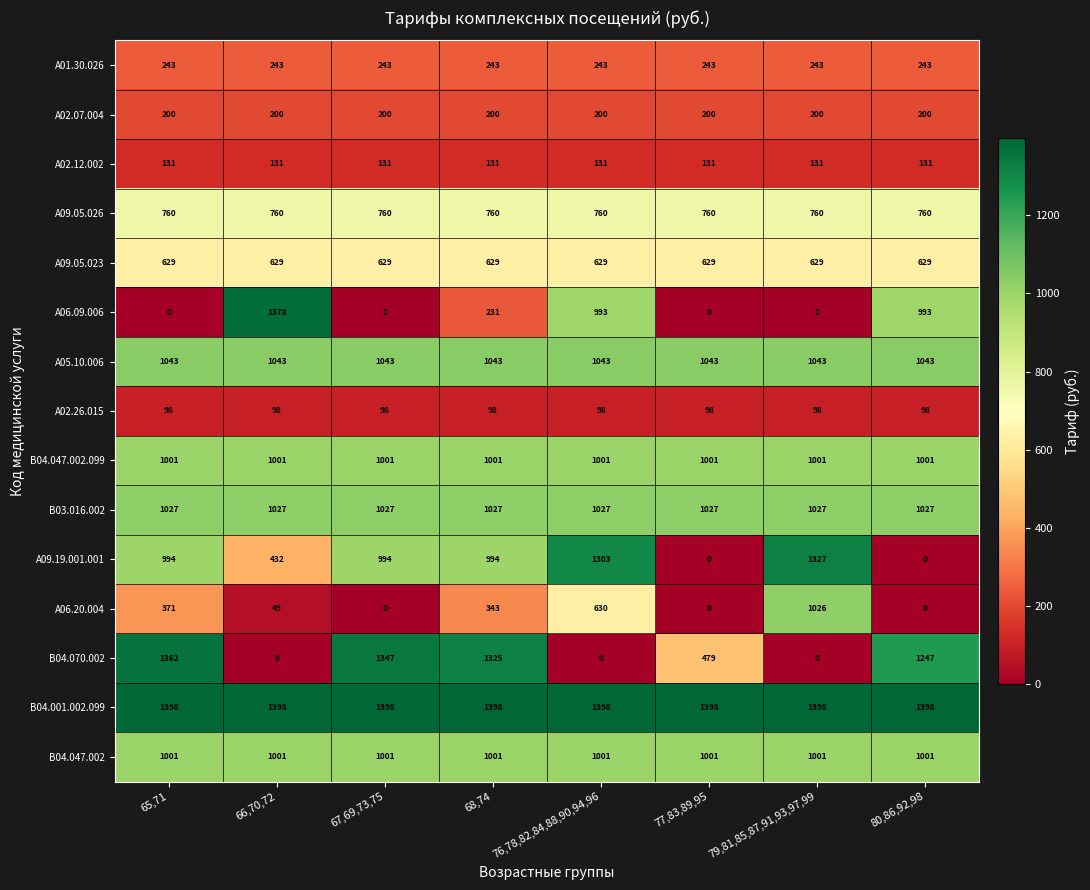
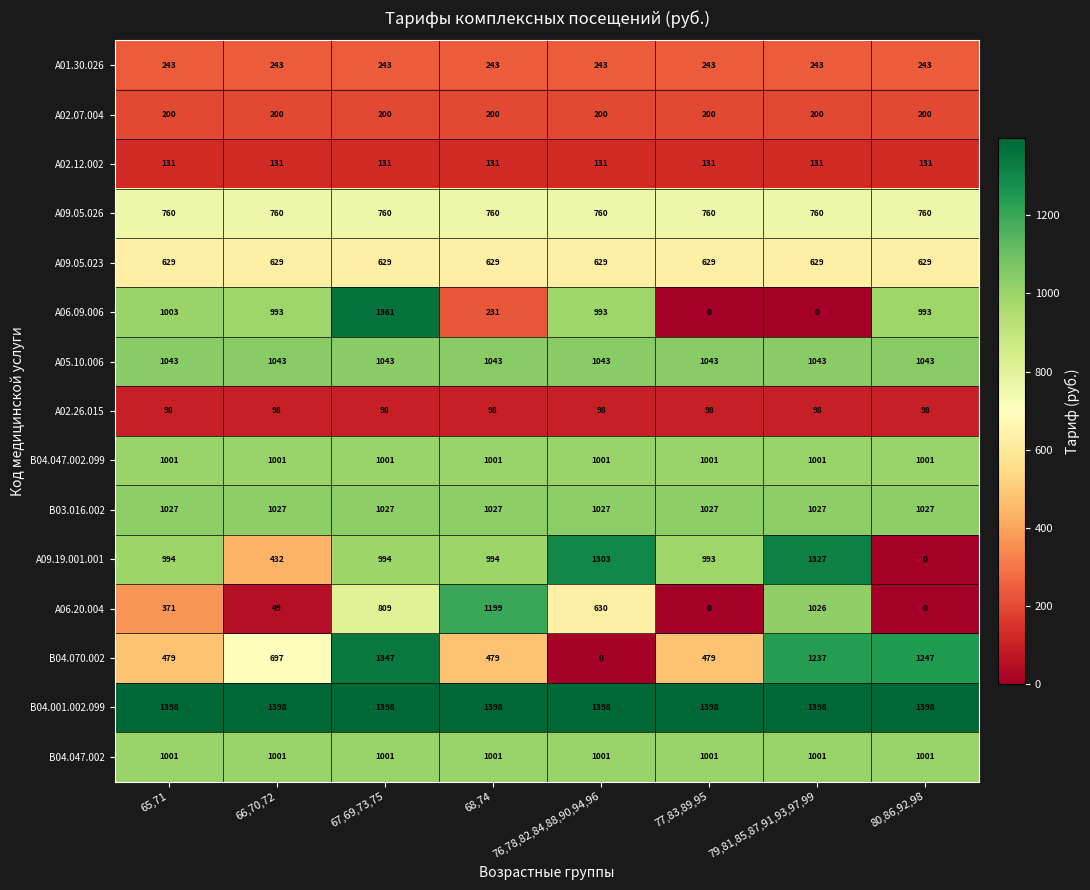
  {
    "A01.30.026": {
      "65,71": 243,
      "66,70,72": 243,
      "67,69,73,75": 243,
      "68,74": 243,
      "76,78,82,84,88,90,94,96": 243,
      "77,83,89,95": 243,
      "79,81,85,87,91,93,97,99": 243,
      "80,86,92,98": 243
    },
    "А02.07.004": {
      "65,71": 200,
      "66,70,72": 200,
      "67,69,73,75": 200,
      "68,74": 200,
      "76,78,82,84,88,90,94,96": 200,
      "77,83,89,95": 200,
      "79,81,85,87,91,93,97,99": 200,
      "80,86,92,98": 200
    },
    "А02.12.002": {
      "65,71": 131,
      "66,70,72": 131,
      "67,69,73,75": 131,
      "68,74": 131,
      "76,78,82,84,88,90,94,96": 131,
      "77,83,89,95": 131,
      "79,81,85,87,91,93,97,99": 131,
      "80,86,92,98": 131
    },
    "А09.05.026": {
      "65,71": 760,
      "66,70,72": 760,
      "67,69,73,75": 760,
      "68,74": 760,
      "76,78,82,84,88,90,94,96": 760,
      "77,83,89,95": 760,
      "79,81,85,87,91,93,97,99": 760,
      "80,86,92,98": 760
    },
    "А09.05.023": {
      "65,71": 629,
      "66,70,72": 629,
      "67,69,73,75": 629,
      "68,74": 629,
      "76,78,82,84,88,90,94,96": 629,
      "77,83,89,95": 629,
      "79,81,85,87,91,93,97,99": 629,
      "80,86,92,98": 629
    },
    "А06.09.006": {
-     "65,71": 0,
-     "66,70,72": 1378,
-     "67,69,73,75": 0,
+     "65,71": 1003,
+     "66,70,72": 993,
+     "67,69,73,75": 1361,
      "68,74": 231,
      "76,78,82,84,88,90,94,96": 993,
      "77,83,89,95": 0,
      "79,81,85,87,91,93,97,99": 0,
      "80,86,92,98": 993
    },
    "А05.10.006": {
      "65,71": 1043,
      "66,70,72": 1043,
      "67,69,73,75": 1043,
      "68,74": 1043,
      "76,78,82,84,88,90,94,96": 1043,
      "77,83,89,95": 1043,
      "79,81,85,87,91,93,97,99": 1043,
      "80,86,92,98": 1043
    },
    "А02.26.015": {
      "65,71": 98,
      "66,70,72": 98,
      "67,69,73,75": 98,
      "68,74": 98,
      "76,78,82,84,88,90,94,96": 98,
      "77,83,89,95": 98,
      "79,81,85,87,91,93,97,99": 98,
      "80,86,92,98": 98
    },
    "В04.047.002.099": {
      "65,71": 1001,
      "66,70,72": 1001,
      "67,69,73,75": 1001,
      "68,74": 1001,
      "76,78,82,84,88,90,94,96": 1001,
      "77,83,89,95": 1001,
      "79,81,85,87,91,93,97,99": 1001,
      "80,86,92,98": 1001
    },
    "B03.016.002": {
      "65,71": 1027,
      "66,70,72": 1027,
      "67,69,73,75": 1027,
      "68,74": 1027,
      "76,78,82,84,88,90,94,96": 1027,
      "77,83,89,95": 1027,
      "79,81,85,87,91,93,97,99": 1027,
      "80,86,92,98": 1027
    },
    "A09.19.001.001": {
      "65,71": 994,
      "66,70,72": 432,
      "67,69,73,75": 994,
      "68,74": 994,
      "76,78,82,84,88,90,94,96": 1303,
-     "77,83,89,95": 0,
+     "77,83,89,95": 993,
      "79,81,85,87,91,93,97,99": 1327,
      "80,86,92,98": 0
    },
    "A06.20.004": {
      "65,71": 371,
      "66,70,72": 49,
-     "67,69,73,75": 0,
-     "68,74": 343,
+     "67,69,73,75": 809,
+     "68,74": 1199,
      "76,78,82,84,88,90,94,96": 630,
      "77,83,89,95": 0,
      "79,81,85,87,91,93,97,99": 1026,
      "80,86,92,98": 0
    },
    "B04.070.002": {
-     "65,71": 1362,
-     "66,70,72": 0,
+     "65,71": 479,
+     "66,70,72": 697,
      "67,69,73,75": 1347,
-     "68,74": 1325,
+     "68,74": 479,
      "76,78,82,84,88,90,94,96": 0,
      "77,83,89,95": 479,
-     "79,81,85,87,91,93,97,99": 0,
+     "79,81,85,87,91,93,97,99": 1237,
      "80,86,92,98": 1247
    },
    "В04.001.002.099": {
      "65,71": 1398,
      "66,70,72": 1398,
      "67,69,73,75": 1398,
      "68,74": 1398,
      "76,78,82,84,88,90,94,96": 1398,
      "77,83,89,95": 1398,
      "79,81,85,87,91,93,97,99": 1398,
      "80,86,92,98": 1398
    },
    "В04.047.002": {
      "65,71": 1001,
      "66,70,72": 1001,
      "67,69,73,75": 1001,
      "68,74": 1001,
      "76,78,82,84,88,90,94,96": 1001,
      "77,83,89,95": 1001,
      "79,81,85,87,91,93,97,99": 1001,
      "80,86,92,98": 1001
    }
  }
